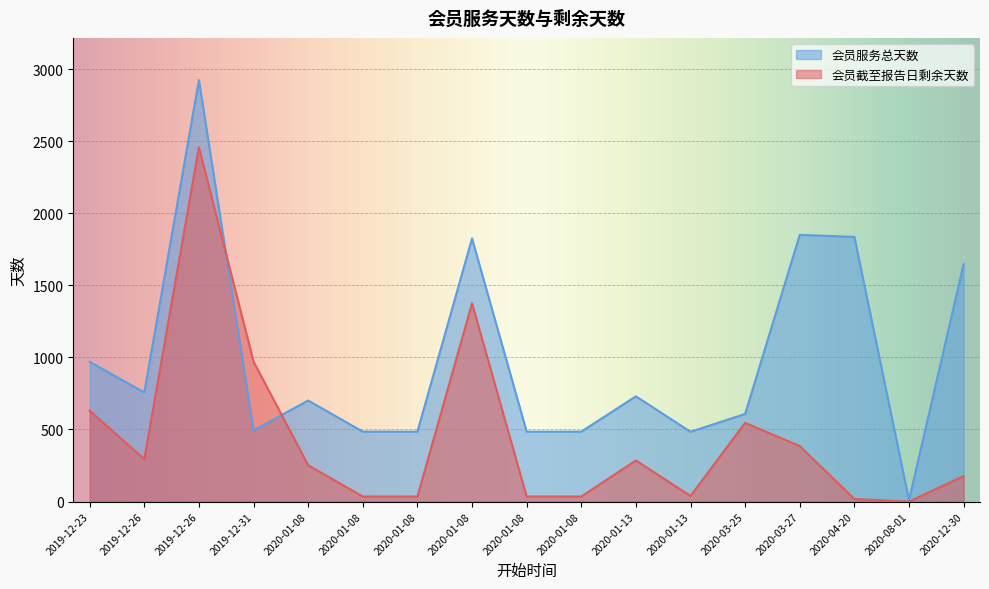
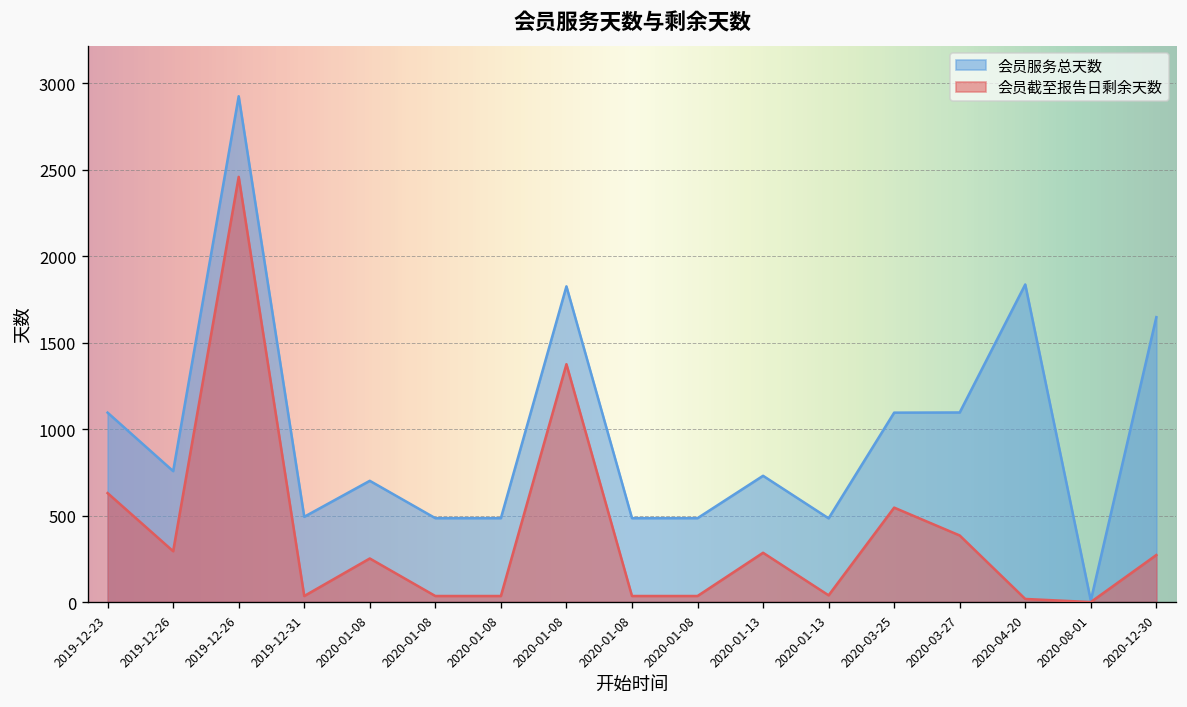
  {
    "会员服务总天数": {
-     "2019-12-23": 970,
+     "2019-12-23": 1100,
      "2019-12-31": 490,
-     "2020-03-25": 610,
-     "2020-03-27": 1850,
+     "2020-03-25": 1100,
+     "2020-03-27": 1100,
      "2020-04-20": 1840,
      "2020-12-30": 1650
    },
    "会员截至报告日剩余天数": {
      "2019-12-23": 630,
-     "2019-12-31": 970,
+     "2019-12-31": 40,
      "2020-03-25": 550,
      "2020-03-27": 390,
      "2020-04-20": 20,
-     "2020-12-30": 180
+     "2020-12-30": 270
    }
  }
